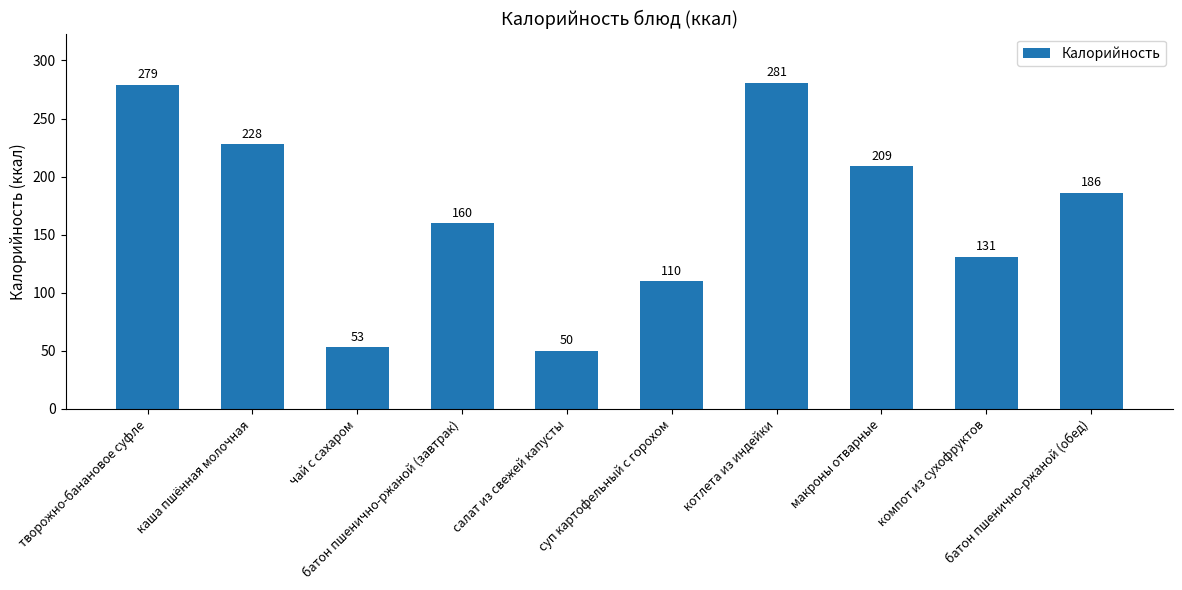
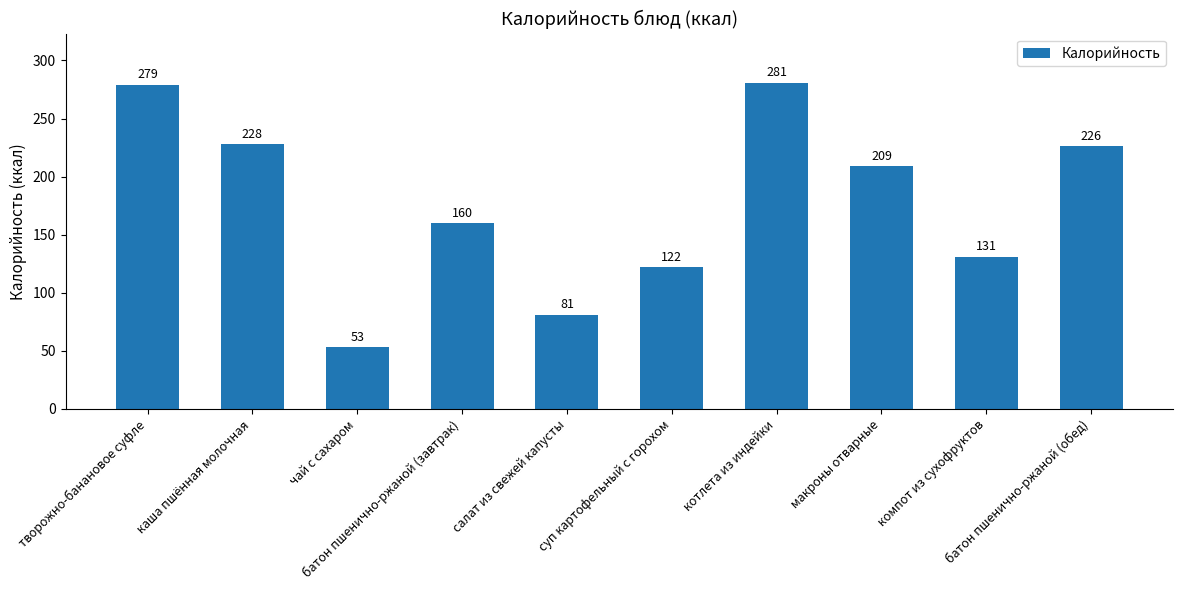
  {
    "творожно-банановое суфле": 279,
    "каша пшённая молочная": 228,
    "чай с сахаром": 53,
    "батон пшенично-ржаной (завтрак)": 160,
-   "салат из свежей капусты": 50,
-   "суп картофельный с горохом": 110,
+   "салат из свежей капусты": 81,
+   "суп картофельный с горохом": 122,
    "котлета из индейки": 281,
    "макроны отварные": 209,
    "компот из сухофруктов": 131,
-   "батон пшенично-ржаной (обед)": 186
+   "батон пшенично-ржаной (обед)": 226
  }
